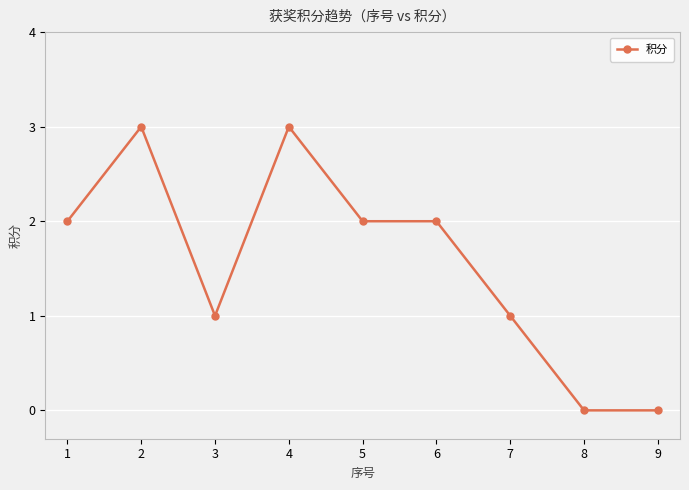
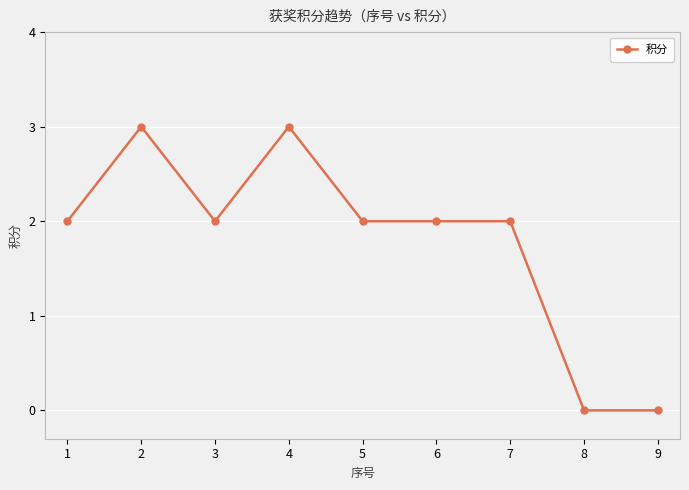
  {
    "1": 2,
    "2": 3,
-   "3": 1,
+   "3": 2,
    "4": 3,
    "5": 2,
    "6": 2,
-   "7": 1,
+   "7": 2,
    "8": 0,
    "9": 0
  }
